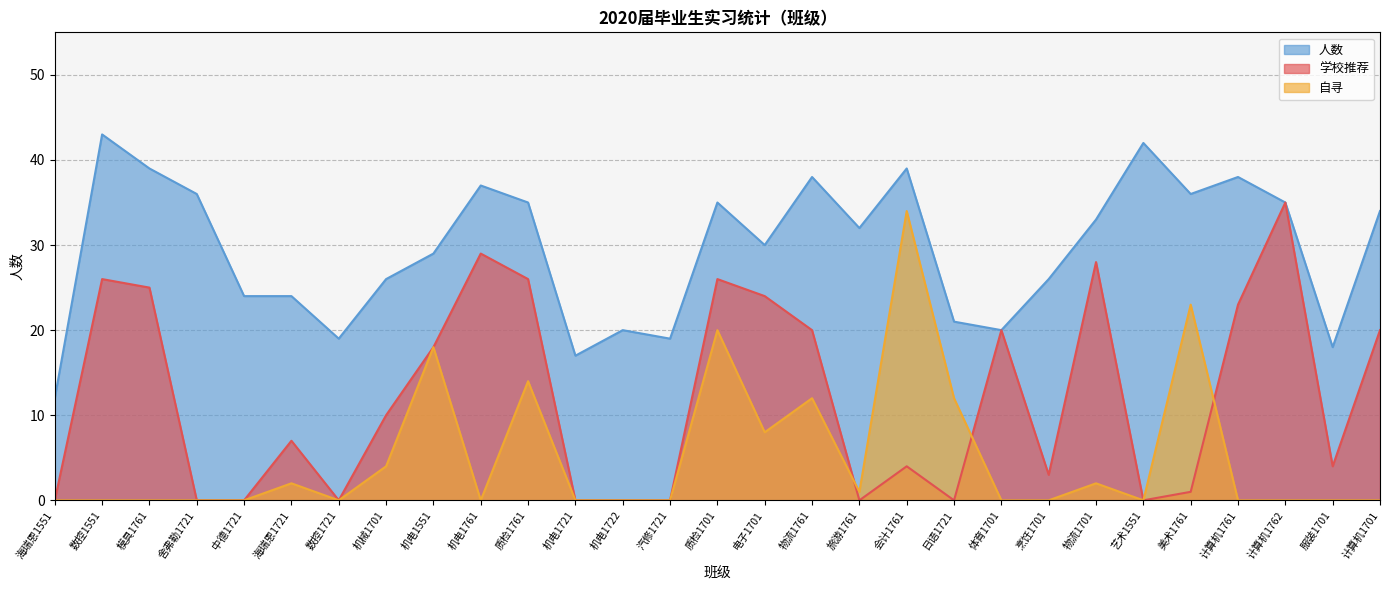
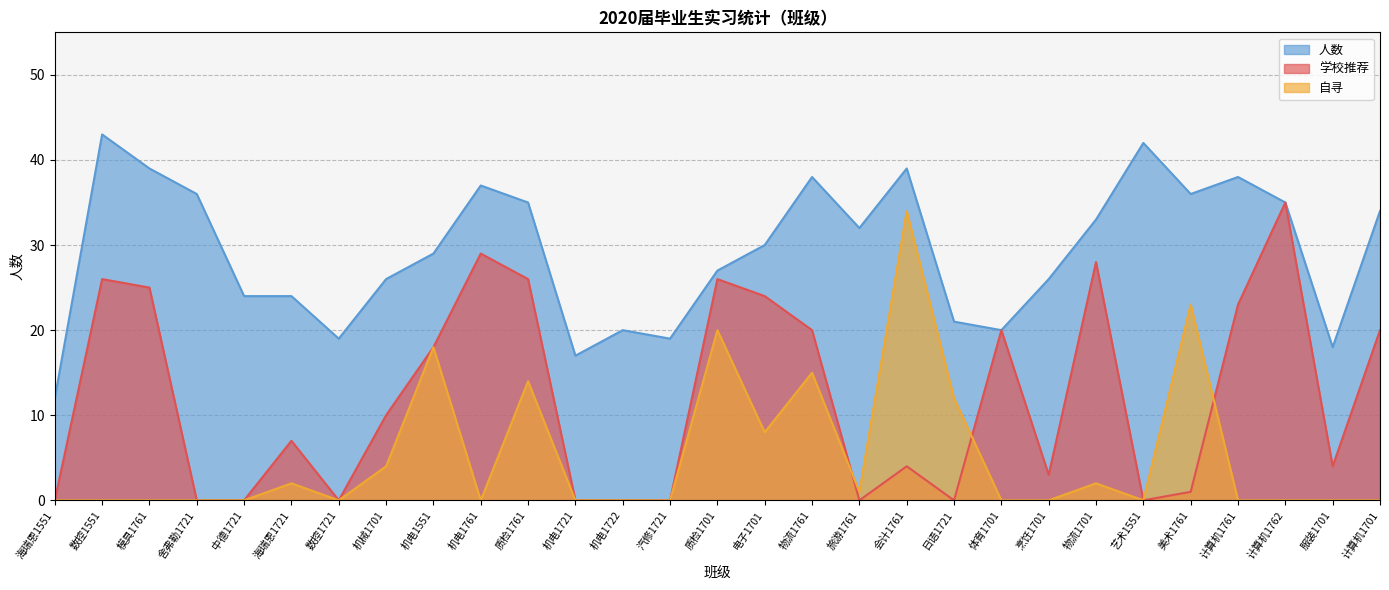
  {
    "人数": {
      "海瑞恩1551": 12,
      "数控1551": 43,
      "模具1761": 39,
      "舍弗勒1721": 36,
      "中德1721": 24,
      "海瑞恩1721": 24,
      "数控1721": 19,
      "机械1701": 26,
      "机电1551": 29,
      "机电1761": 37,
      "质检1761": 35,
      "机电1721": 17,
      "机电1722": 20,
      "汽修1721": 19,
-     "质检1701": 35,
+     "质检1701": 27,
      "电子1701": 30,
      "物流1761": 38,
      "旅游1761": 32,
      "会计1761": 39,
      "日语1721": 21,
      "烹饪1701": 26,
      "物流1701": 33,
      "艺术1551": 42,
      "美术1761": 36,
      "计算机1761": 38,
      "服装1701": 18,
      "计算机1701": 34
    },
    "学校推荐": {
      "数控1551": 26,
      "模具1761": 25,
      "海瑞恩1721": 7,
      "机械1701": 10,
      "机电1761": 29,
      "质检1761": 26,
      "质检1701": 26,
      "电子1701": 24,
      "物流1761": 20,
      "旅游1761": 0,
      "会计1761": 4,
      "日语1721": 0,
      "烹饪1701": 3,
      "物流1701": 28,
      "美术1761": 1,
      "计算机1761": 23,
      "服装1701": 4,
      "计算机1701": 20
    },
    "自寻": {
      "数控1551": 0,
      "模具1761": 0,
      "海瑞恩1721": 2,
      "机械1701": 4,
      "机电1761": 0,
      "质检1761": 14,
      "质检1701": 20,
      "电子1701": 8,
-     "物流1761": 12,
+     "物流1761": 15,
      "旅游1761": 1,
      "会计1761": 34,
      "日语1721": 12,
      "体育1701": 0,
      "烹饪1701": 0,
      "物流1701": 2,
      "美术1761": 23,
      "计算机1761": 0,
      "计算机1762": 0,
      "服装1701": 0,
      "计算机1701": 0
    }
  }
